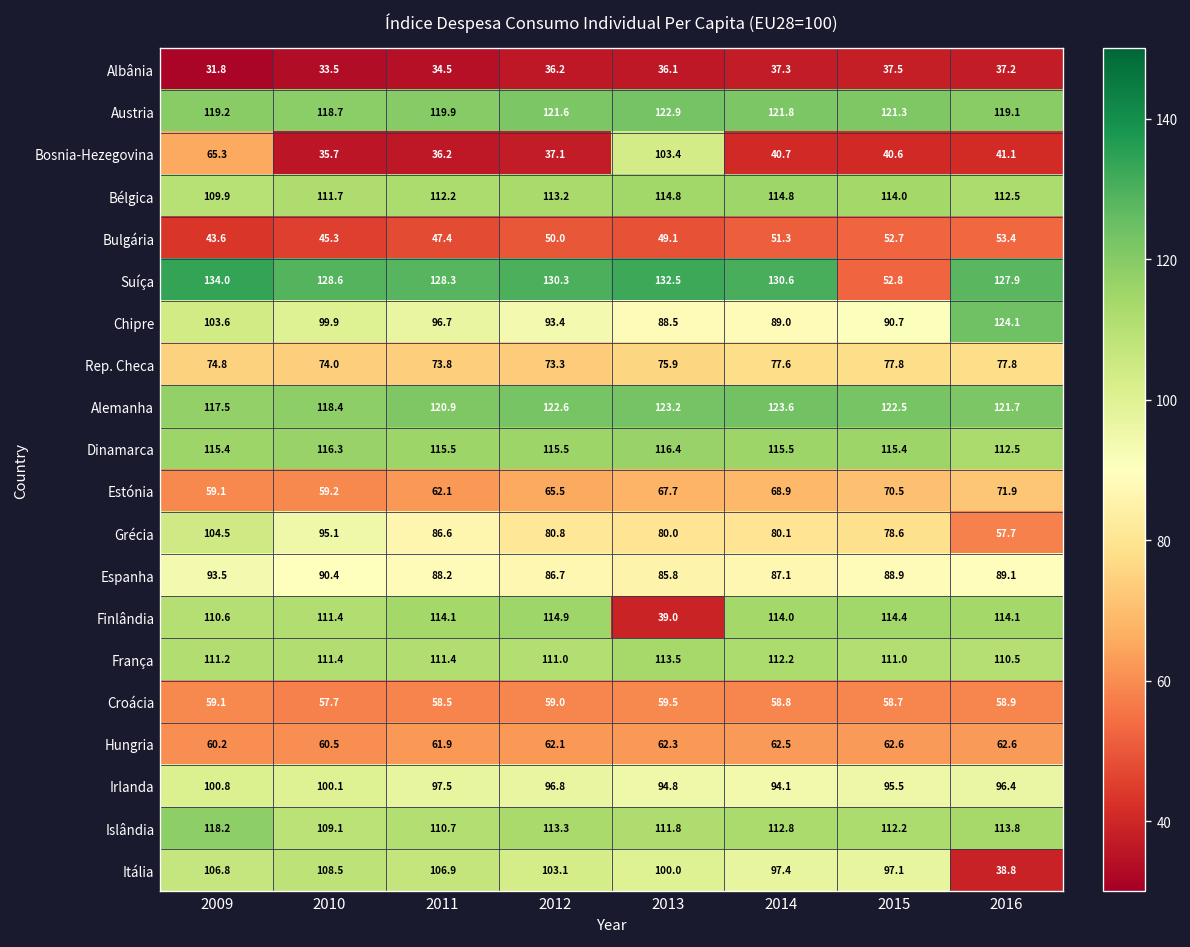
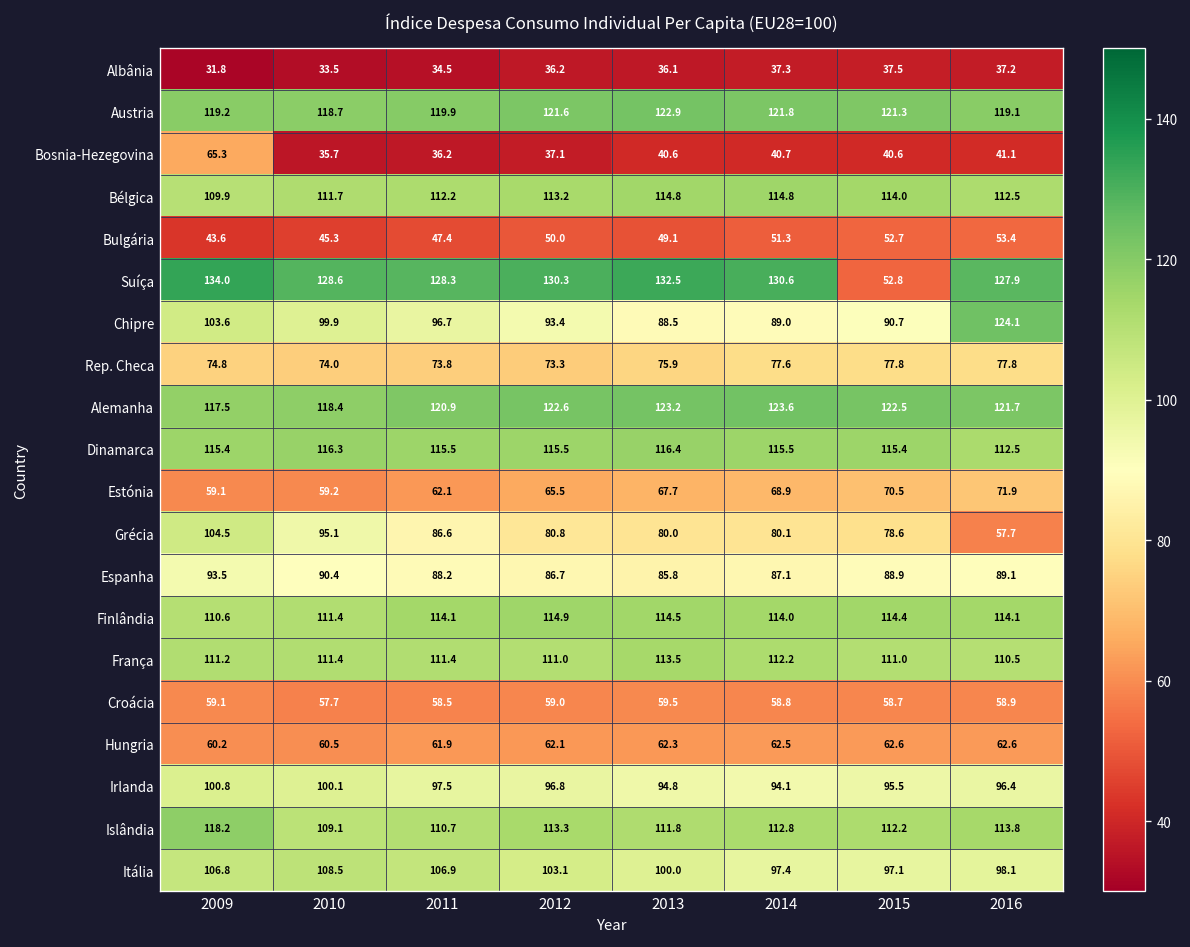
  {
    "Albânia": {
      "2009": 31.8,
      "2010": 33.5,
      "2011": 34.5,
      "2012": 36.2,
      "2013": 36.1,
      "2014": 37.3,
      "2015": 37.5,
      "2016": 37.2
    },
    "Austria": {
      "2009": 119.2,
      "2010": 118.7,
      "2011": 119.9,
      "2012": 121.6,
      "2013": 122.9,
      "2014": 121.8,
      "2015": 121.3,
      "2016": 119.1
    },
    "Bosnia-Hezegovina": {
      "2009": 65.3,
      "2010": 35.7,
      "2011": 36.2,
      "2012": 37.1,
-     "2013": 103.4,
+     "2013": 40.6,
      "2014": 40.7,
      "2015": 40.6,
      "2016": 41.1
    },
    "Bélgica": {
      "2009": 109.9,
      "2010": 111.7,
      "2011": 112.2,
      "2012": 113.2,
      "2013": 114.8,
      "2014": 114.8,
      "2015": 114.0,
      "2016": 112.5
    },
    "Bulgária": {
      "2009": 43.6,
      "2010": 45.3,
      "2011": 47.4,
      "2012": 50.0,
      "2013": 49.1,
      "2014": 51.3,
      "2015": 52.7,
      "2016": 53.4
    },
    "Suíça": {
      "2009": 134.0,
      "2010": 128.6,
      "2011": 128.3,
      "2012": 130.3,
      "2013": 132.5,
      "2014": 130.6,
      "2015": 52.8,
      "2016": 127.9
    },
    "Chipre": {
      "2009": 103.6,
      "2010": 99.9,
      "2011": 96.7,
      "2012": 93.4,
      "2013": 88.5,
      "2014": 89.0,
      "2015": 90.7,
      "2016": 124.1
    },
    "Rep. Checa": {
      "2009": 74.8,
      "2010": 74.0,
      "2011": 73.8,
      "2012": 73.3,
      "2013": 75.9,
      "2014": 77.6,
      "2015": 77.8,
      "2016": 77.8
    },
    "Alemanha": {
      "2009": 117.5,
      "2010": 118.4,
      "2011": 120.9,
      "2012": 122.6,
      "2013": 123.2,
      "2014": 123.6,
      "2015": 122.5,
      "2016": 121.7
    },
    "Dinamarca": {
      "2009": 115.4,
      "2010": 116.3,
      "2011": 115.5,
      "2012": 115.5,
      "2013": 116.4,
      "2014": 115.5,
      "2015": 115.4,
      "2016": 112.5
    },
    "Estónia": {
      "2009": 59.1,
      "2010": 59.2,
      "2011": 62.1,
      "2012": 65.5,
      "2013": 67.7,
      "2014": 68.9,
      "2015": 70.5,
      "2016": 71.9
    },
    "Grécia": {
      "2009": 104.5,
      "2010": 95.1,
      "2011": 86.6,
      "2012": 80.8,
      "2013": 80.0,
      "2014": 80.1,
      "2015": 78.6,
      "2016": 57.7
    },
    "Espanha": {
      "2009": 93.5,
      "2010": 90.4,
      "2011": 88.2,
      "2012": 86.7,
      "2013": 85.8,
      "2014": 87.1,
      "2015": 88.9,
      "2016": 89.1
    },
    "Finlândia": {
      "2009": 110.6,
      "2010": 111.4,
      "2011": 114.1,
      "2012": 114.9,
-     "2013": 39.0,
+     "2013": 114.5,
      "2014": 114.0,
      "2015": 114.4,
      "2016": 114.1
    },
    "França": {
      "2009": 111.2,
      "2010": 111.4,
      "2011": 111.4,
      "2012": 111.0,
      "2013": 113.5,
      "2014": 112.2,
      "2015": 111.0,
      "2016": 110.5
    },
    "Croácia": {
      "2009": 59.1,
      "2010": 57.7,
      "2011": 58.5,
      "2012": 59.0,
      "2013": 59.5,
      "2014": 58.8,
      "2015": 58.7,
      "2016": 58.9
    },
    "Hungria": {
      "2009": 60.2,
      "2010": 60.5,
      "2011": 61.9,
      "2012": 62.1,
      "2013": 62.3,
      "2014": 62.5,
      "2015": 62.6,
      "2016": 62.6
    },
    "Irlanda": {
      "2009": 100.8,
      "2010": 100.1,
      "2011": 97.5,
      "2012": 96.8,
      "2013": 94.8,
      "2014": 94.1,
      "2015": 95.5,
      "2016": 96.4
    },
    "Islândia": {
      "2009": 118.2,
      "2010": 109.1,
      "2011": 110.7,
      "2012": 113.3,
      "2013": 111.8,
      "2014": 112.8,
      "2015": 112.2,
      "2016": 113.8
    },
    "Itália": {
      "2009": 106.8,
      "2010": 108.5,
      "2011": 106.9,
      "2012": 103.1,
      "2013": 100.0,
      "2014": 97.4,
      "2015": 97.1,
-     "2016": 38.8
+     "2016": 98.1
    }
  }
